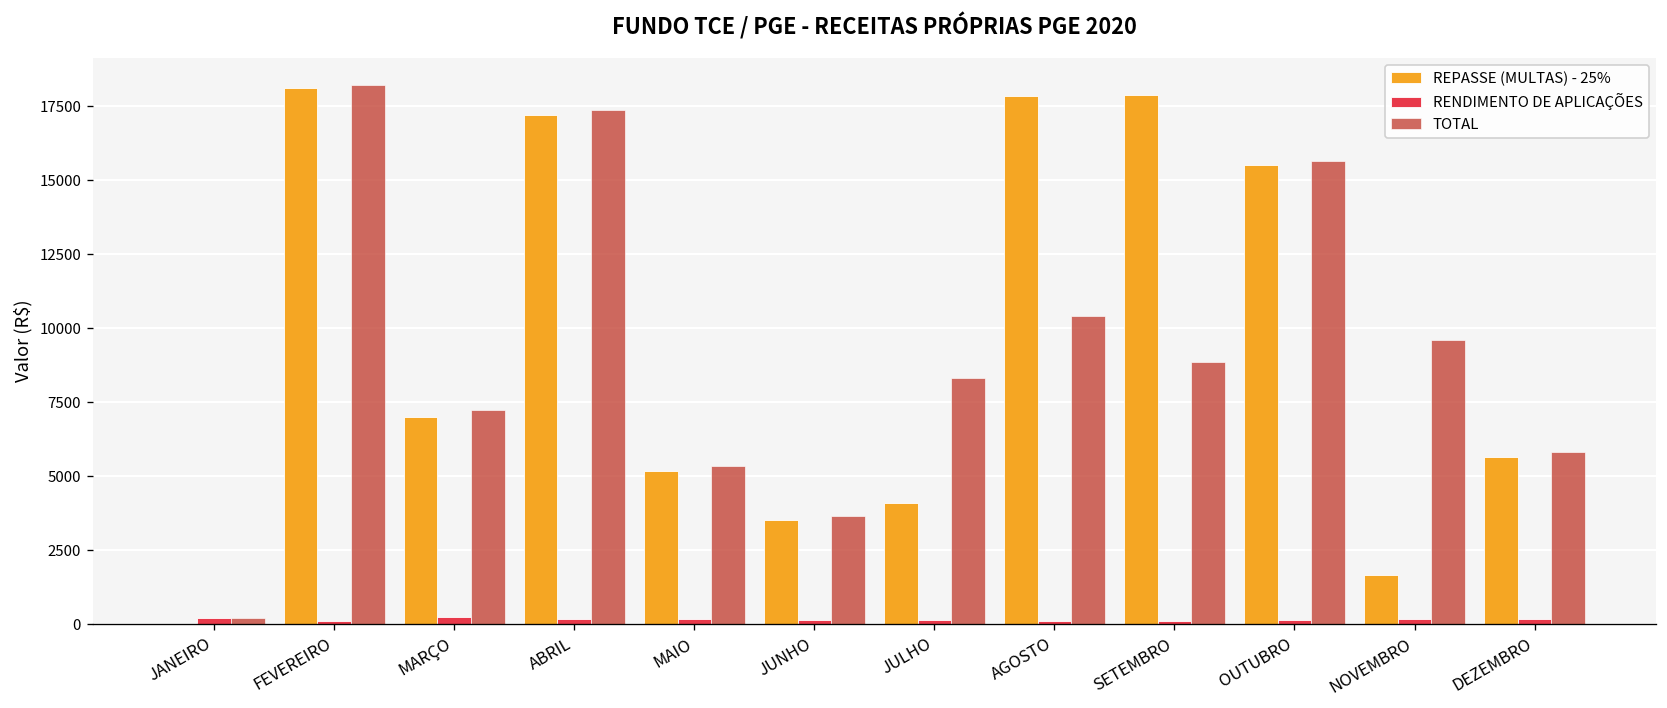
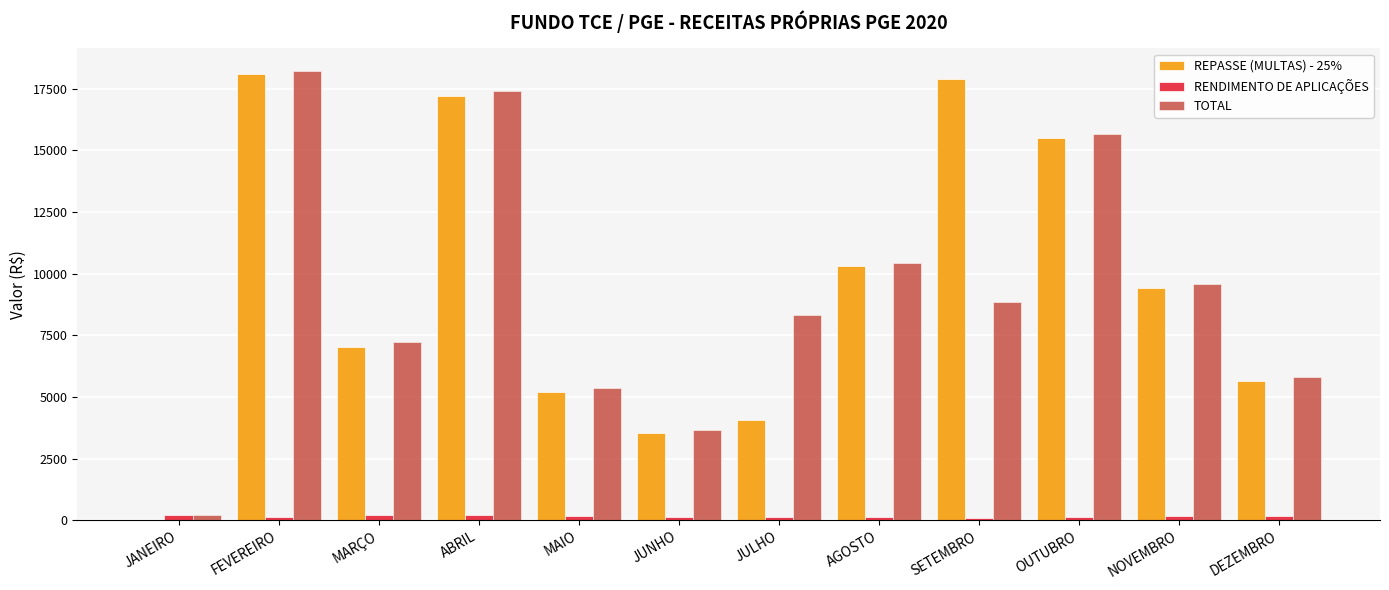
  {
    "REPASSE (MULTAS) - 25%": {
      "JANEIRO": 0,
      "FEVEREIRO": 18100,
      "MARÇO": 7000,
      "ABRIL": 17200,
      "MAIO": 5200,
      "JUNHO": 3500,
      "JULHO": 4100,
-     "AGOSTO": 17800,
+     "AGOSTO": 10300,
      "SETEMBRO": 17900,
      "OUTUBRO": 15500,
-     "NOVEMBRO": 1700,
+     "NOVEMBRO": 9400,
      "DEZEMBRO": 5700
    }
  }
